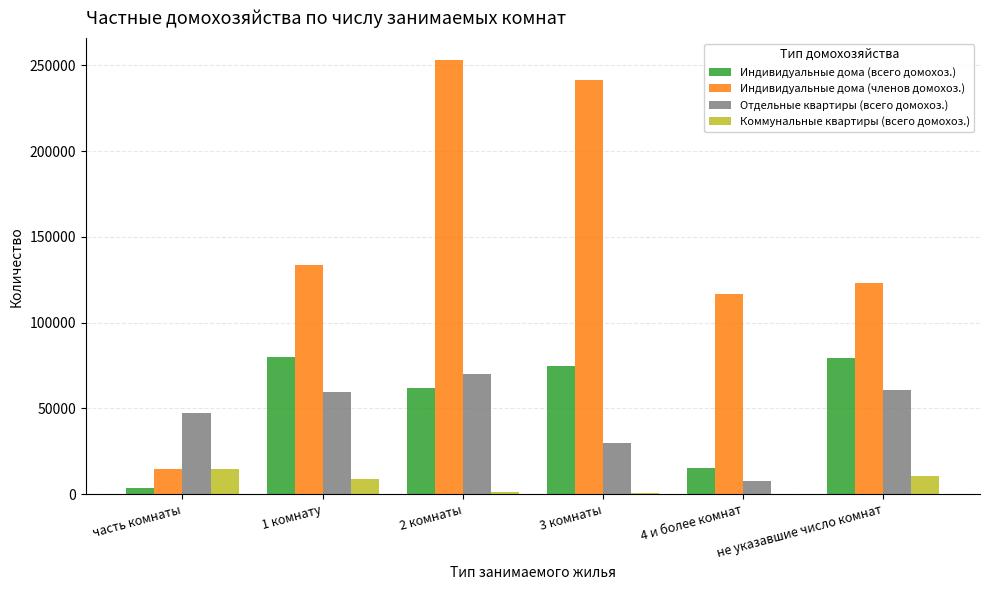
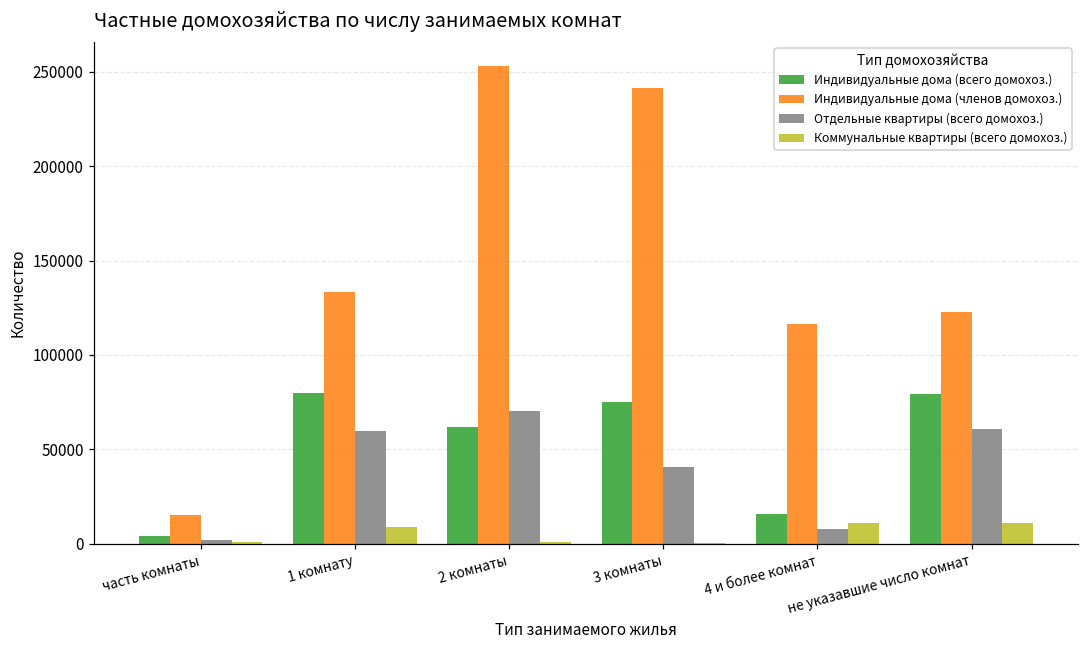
  {
    "Индивидуальные дома (всего домохоз.)": {
      "часть комнаты": 4000,
      "1 комнату": 80000,
      "2 комнаты": 62000,
      "3 комнаты": 75000,
      "4 и более комнат": 15000,
      "не указавшие число комнат": 79000
    },
    "Индивидуальные дома (членов домохоз.)": {
      "часть комнаты": 15000,
      "1 комнату": 133000,
      "2 комнаты": 253000,
      "3 комнаты": 242000,
      "4 и более комнат": 117000,
      "не указавшие число комнат": 123000
    },
    "Отдельные квартиры (всего домохоз.)": {
-     "часть комнаты": 47000,
+     "часть комнаты": 2000,
      "1 комнату": 59000,
      "2 комнаты": 70000,
-     "3 комнаты": 30000,
+     "3 комнаты": 41000,
      "4 и более комнат": 8000,
      "не указавшие число комнат": 61000
    },
    "Коммунальные квартиры (всего домохоз.)": {
-     "часть комнаты": 15000,
+     "часть комнаты": 1000,
      "1 комнату": 9000,
-     "4 и более комнат": 0,
+     "4 и более комнат": 11000,
      "не указавшие число комнат": 11000
    }
  }
